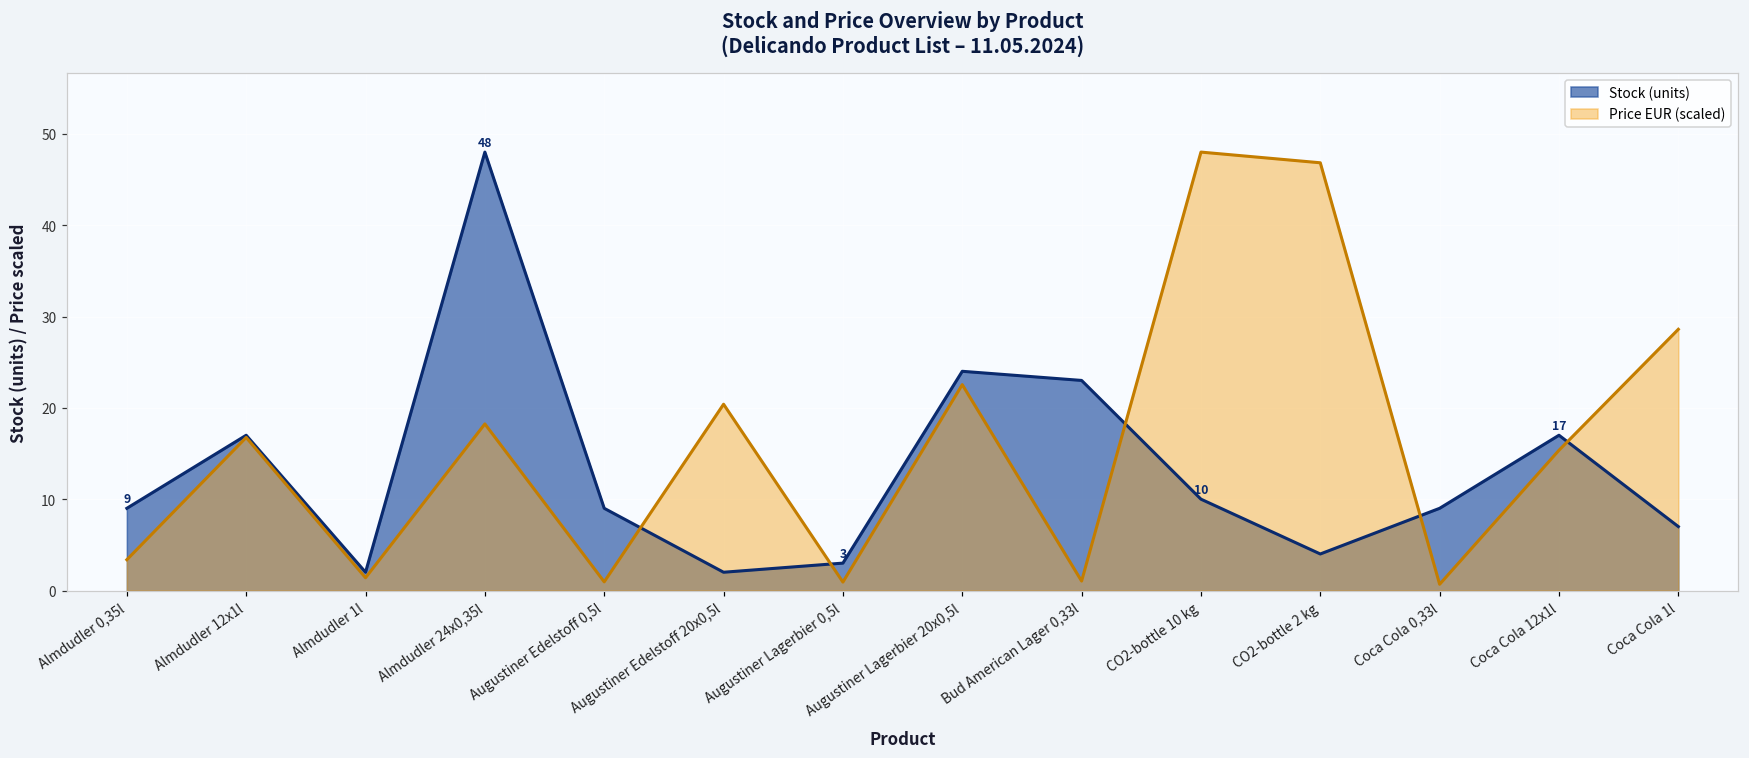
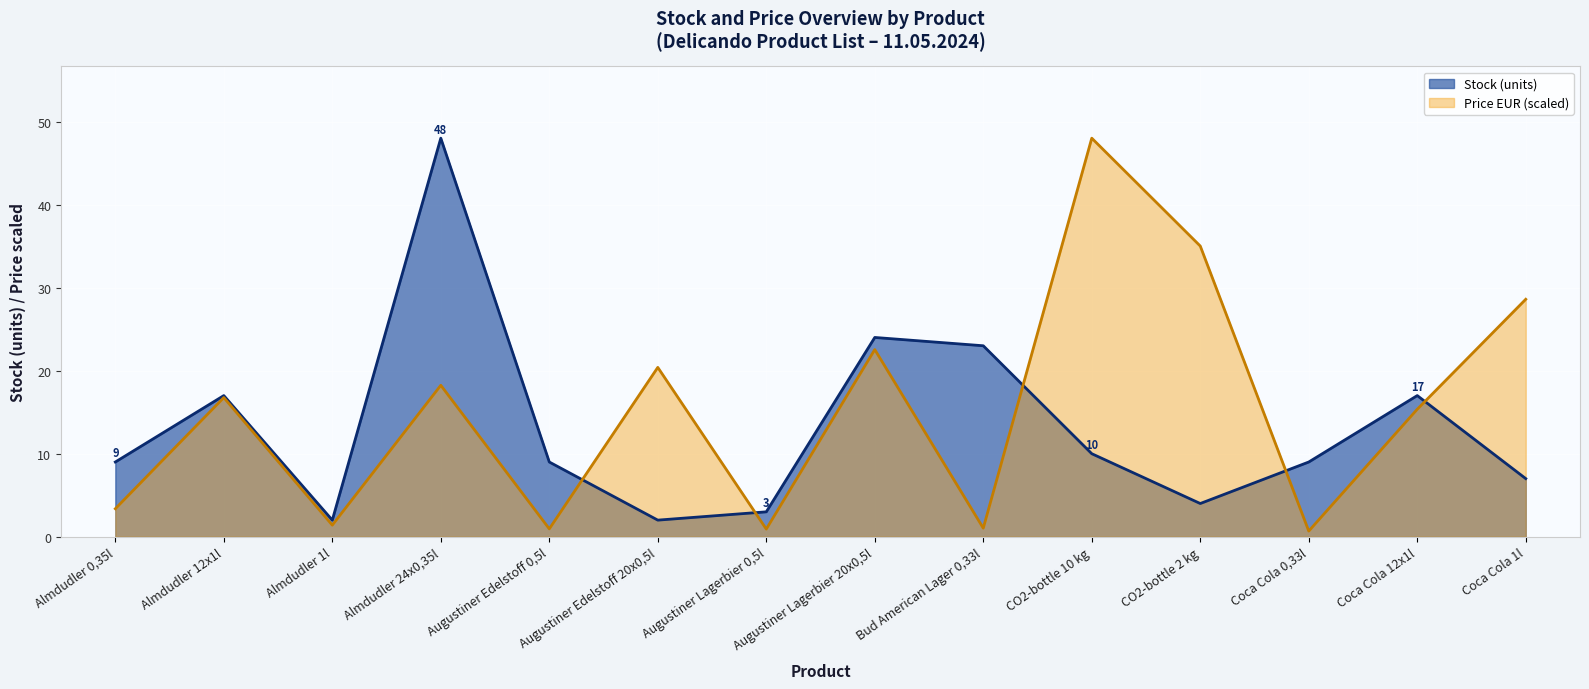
  {
    "Price EUR (scaled)": {
      "Almdudler 0,35l": 3,
      "Almdudler 1l": 1,
      "Almdudler 24x0,35l": 18,
      "Augustiner Edelstoff 0,5l": 1,
      "Augustiner Edelstoff 20x0,5l": 20,
      "Augustiner Lagerbier 0,5l": 1,
      "Augustiner Lagerbier 20x0,5l": 23,
      "Bud American Lager 0,33l": 1,
      "CO2-bottle 10 kg": 48,
-     "CO2-bottle 2 kg": 47,
+     "CO2-bottle 2 kg": 35,
      "Coca Cola 0,33l": 1,
      "Coca Cola 12x1l": 15,
      "Coca Cola 1l": 29
    }
  }
